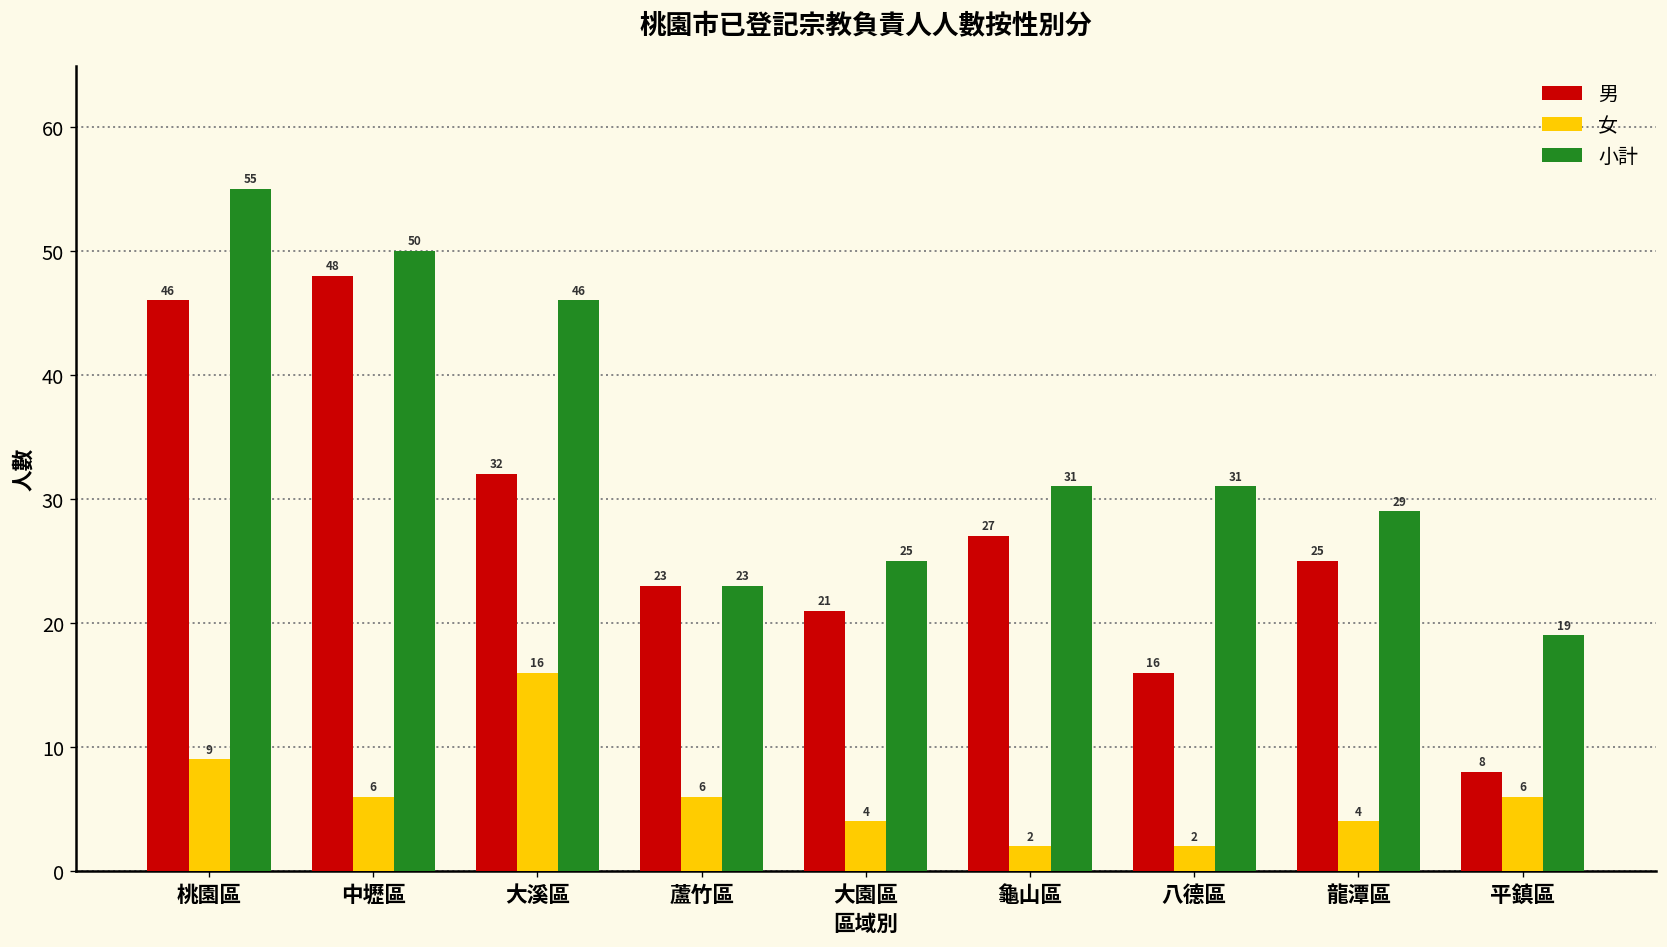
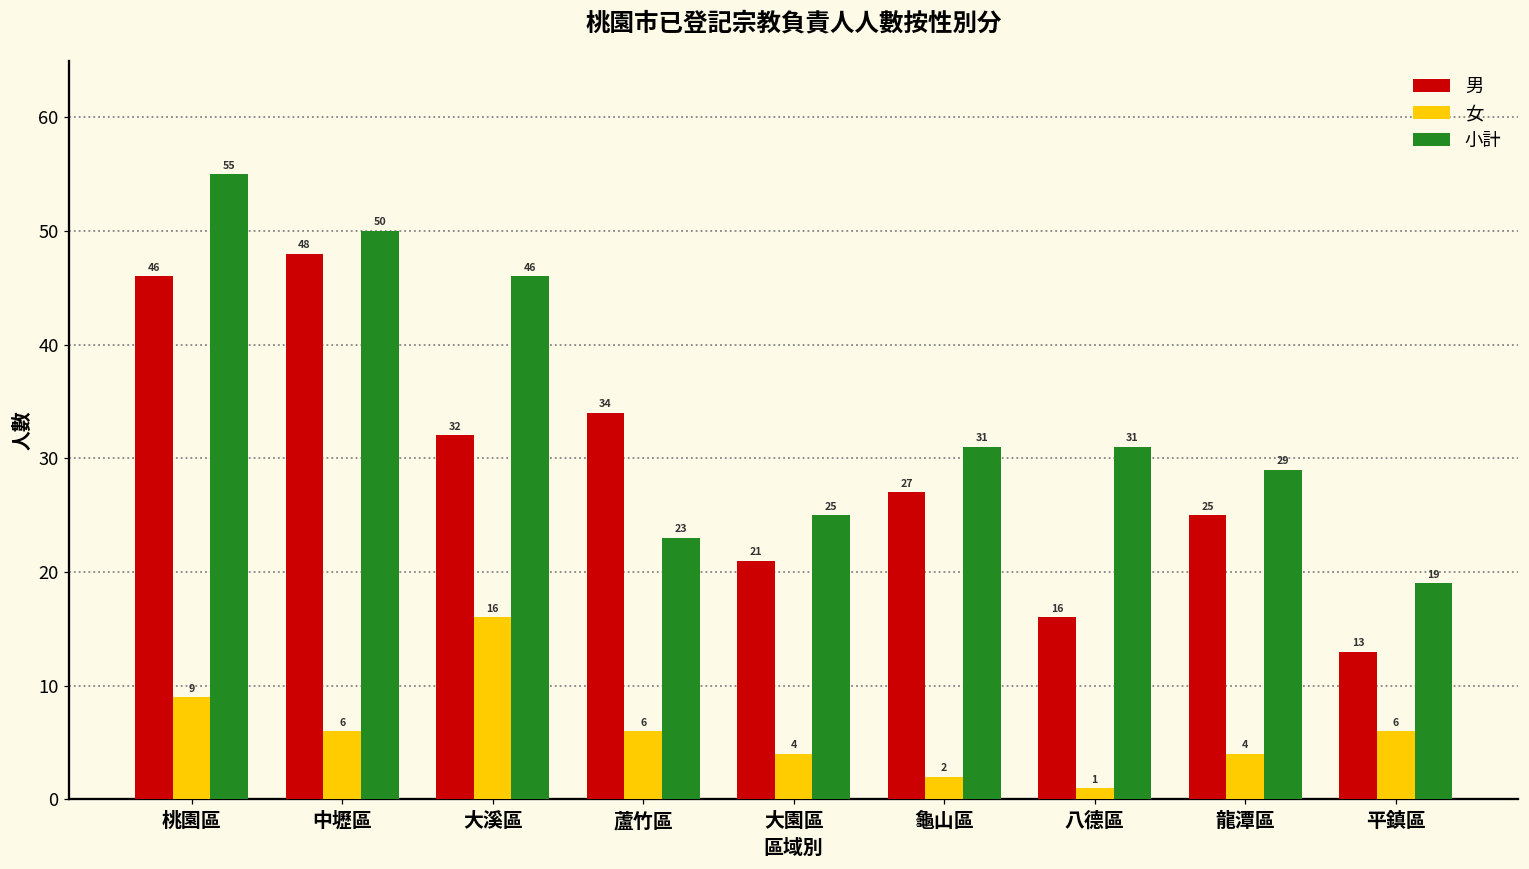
  {
    "男": {
      "桃園區": 46,
      "中壢區": 48,
      "大溪區": 32,
-     "蘆竹區": 23,
+     "蘆竹區": 34,
      "大園區": 21,
      "龜山區": 27,
      "八德區": 16,
      "龍潭區": 25,
-     "平鎮區": 8
+     "平鎮區": 13
    },
    "女": {
      "桃園區": 9,
      "中壢區": 6,
      "大溪區": 16,
      "蘆竹區": 6,
      "大園區": 4,
      "龜山區": 2,
-     "八德區": 2,
+     "八德區": 1,
      "龍潭區": 4,
      "平鎮區": 6
    },
    "小計": {
      "桃園區": 55,
      "中壢區": 50,
      "大溪區": 46,
      "蘆竹區": 23,
      "大園區": 25,
      "龜山區": 31,
      "八德區": 31,
      "龍潭區": 29,
      "平鎮區": 19
    }
  }
